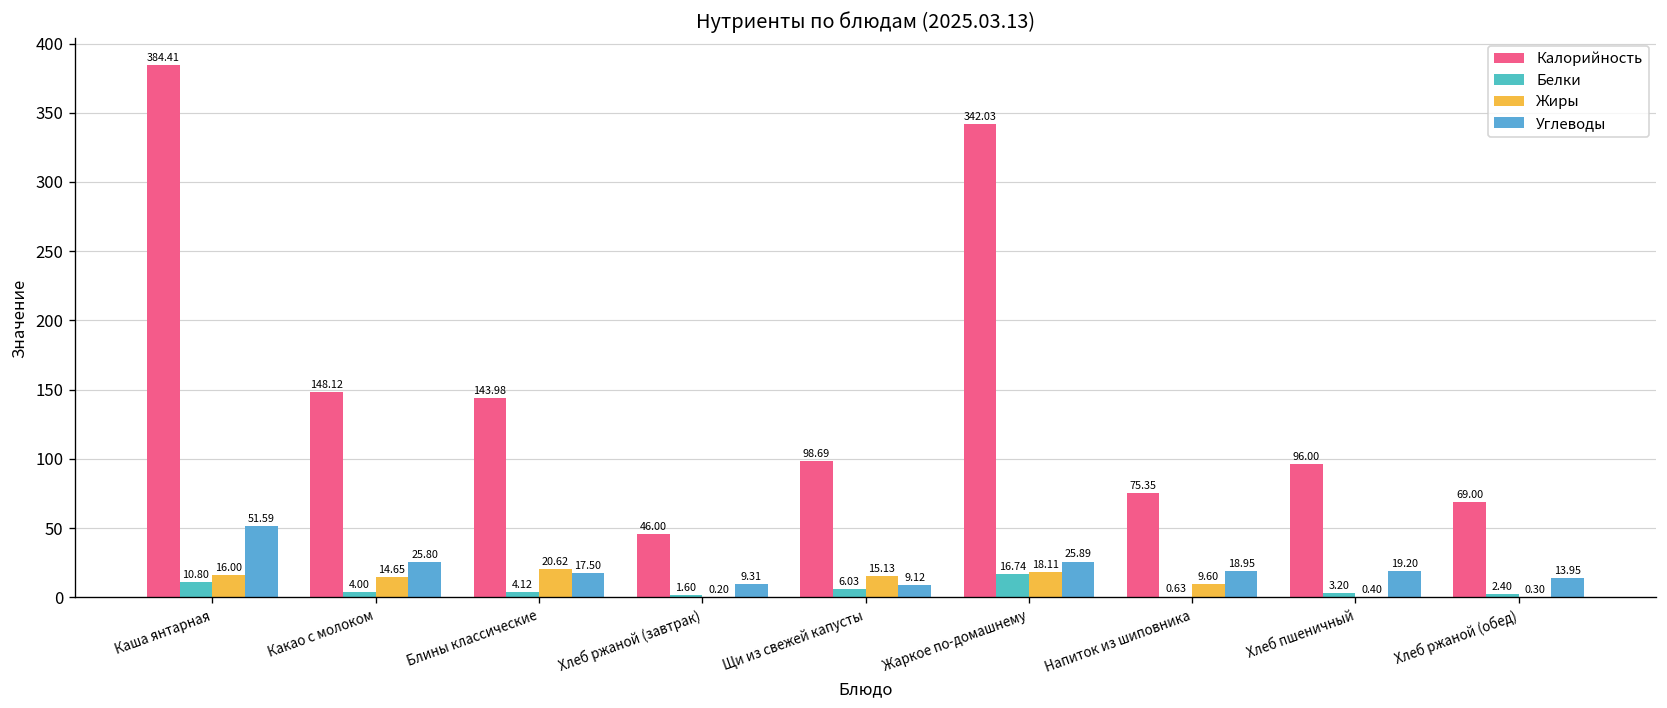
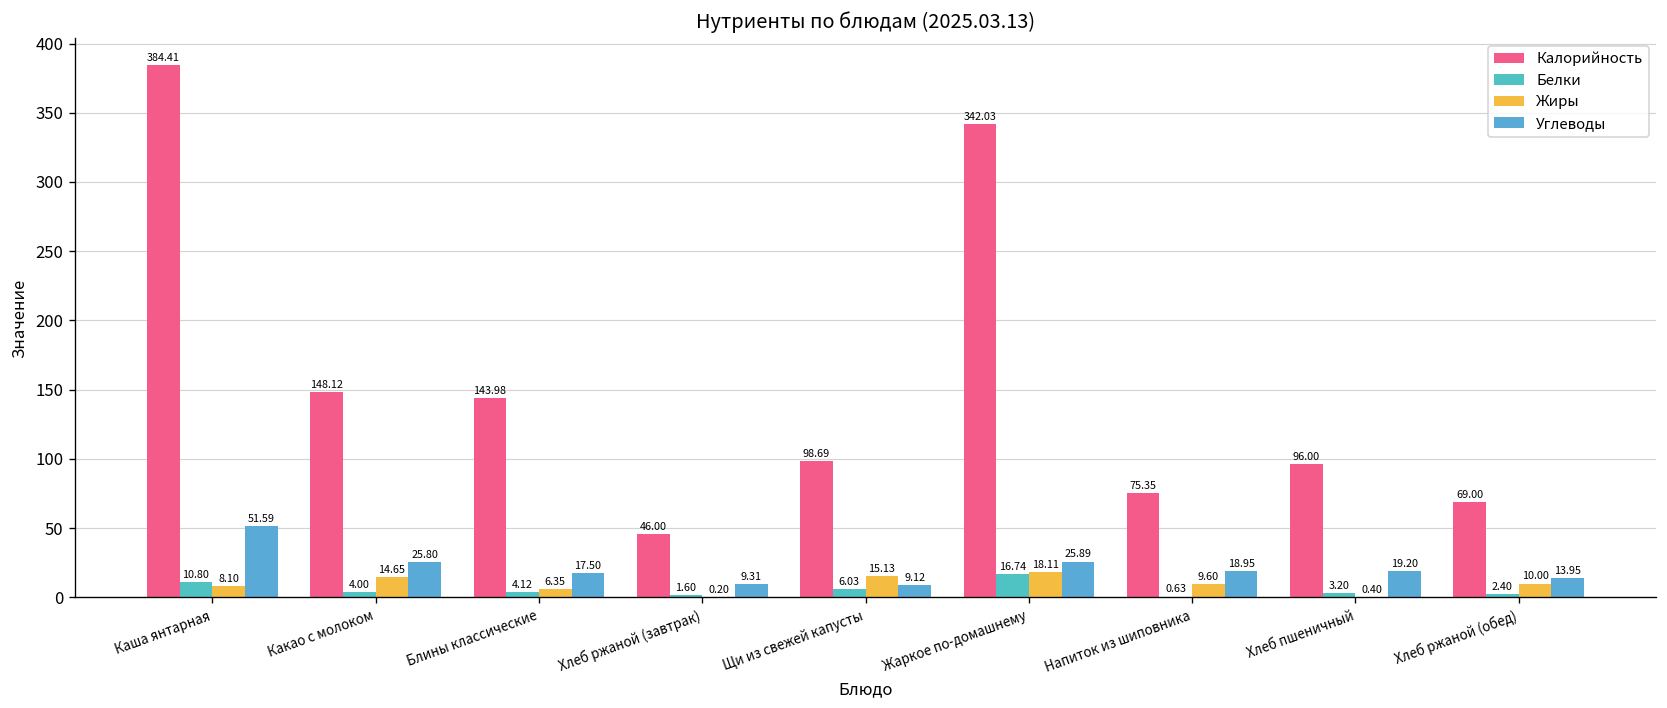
  {
    "Калорийность": {
      "Каша янтарная": 384.41,
      "Какао с молоком": 148.12,
      "Блины классические": 143.98,
      "Хлеб ржаной (завтрак)": 46.00,
      "Щи из свежей капусты": 98.69,
      "Жаркое по-домашнему": 342.03,
      "Напиток из шиповника": 75.35,
      "Хлеб пшеничный": 96.00,
      "Хлеб ржаной (обед)": 69.00
    },
    "Жиры": {
-     "Каша янтарная": 16.00,
+     "Каша янтарная": 8.10,
      "Какао с молоком": 14.65,
-     "Блины классические": 20.62,
+     "Блины классические": 6.35,
      "Хлеб ржаной (завтрак)": 0.20,
      "Щи из свежей капусты": 15.13,
      "Жаркое по-домашнему": 18.11,
      "Напиток из шиповника": 9.60,
      "Хлеб пшеничный": 0.40,
-     "Хлеб ржаной (обед)": 0.30
+     "Хлеб ржаной (обед)": 10.00
    }
  }
